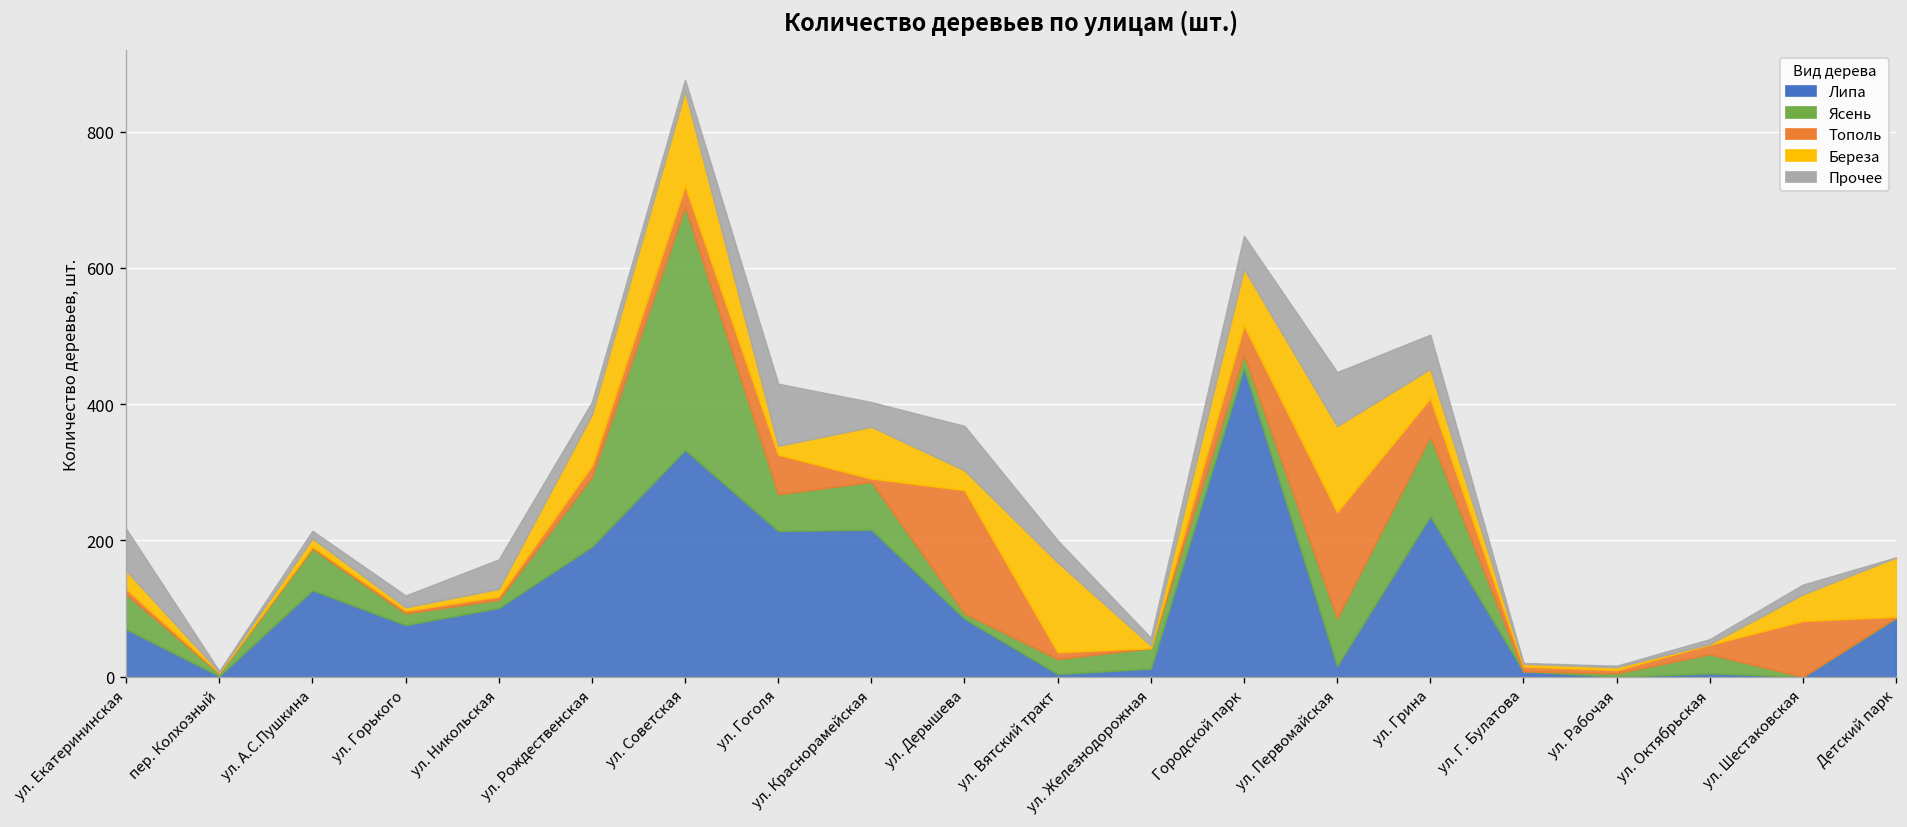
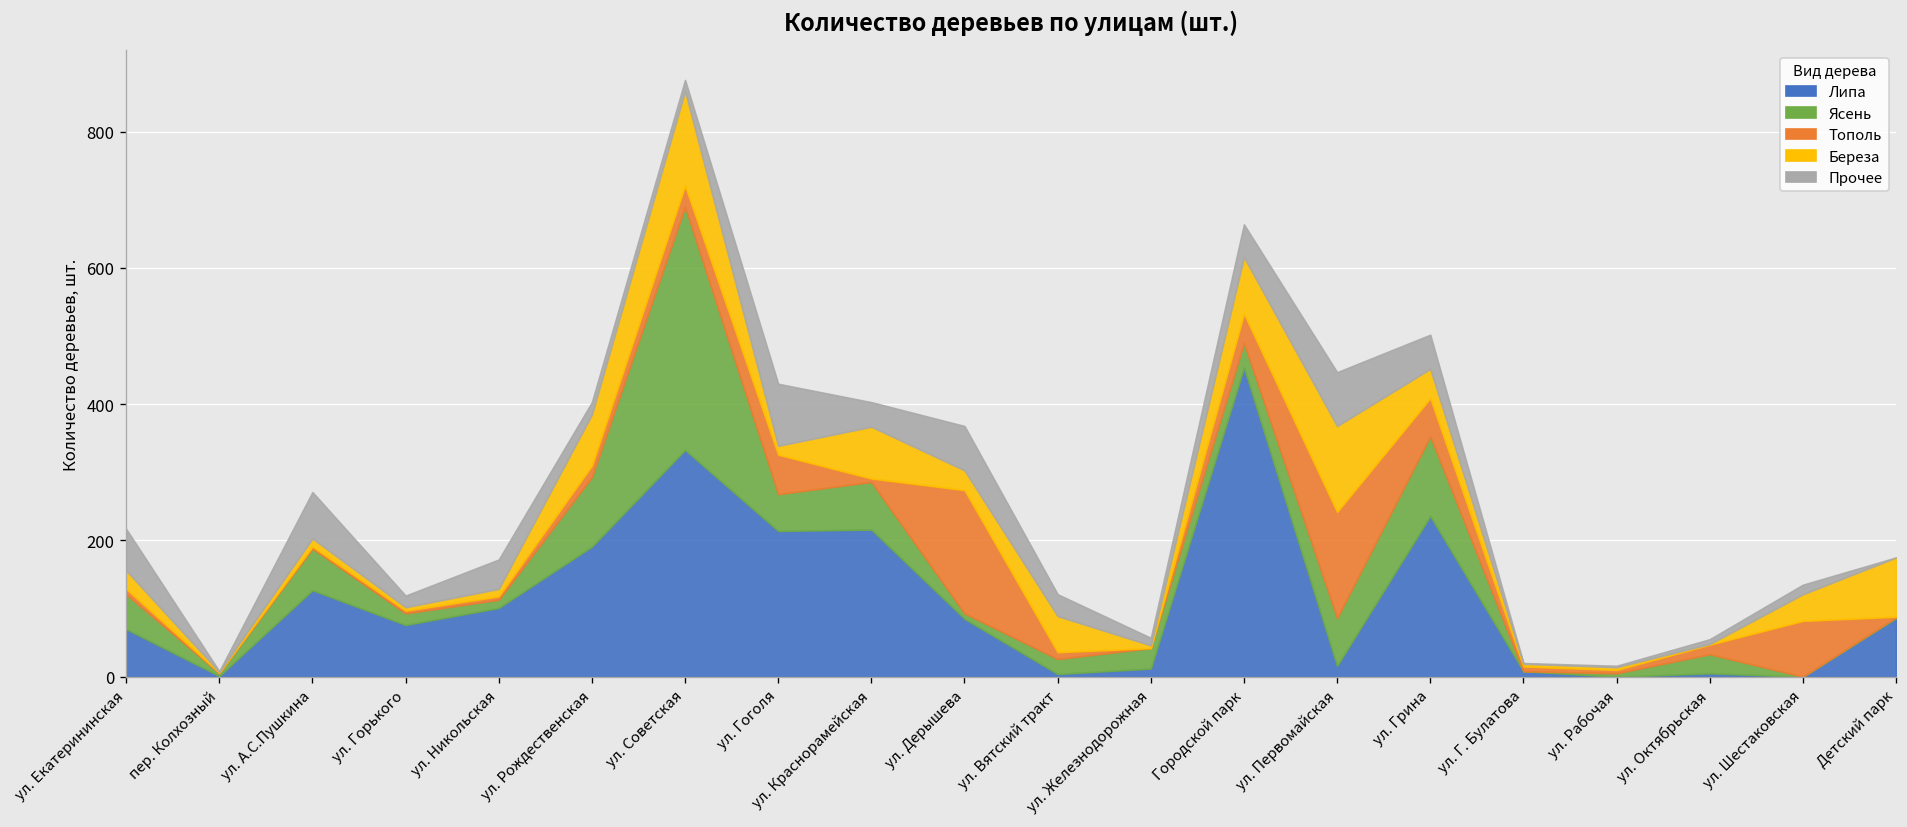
  {
    "Липа": {
      "ул. Екатерининская": 70,
      "ул. А.С.Пушкина": 130,
      "ул. Горького": 80,
      "ул. Никольская": 100,
      "ул. Рождественская": 190,
      "ул. Советская": 330,
      "ул. Гоголя": 210,
      "ул. Краснорамейская": 220,
      "ул. Дерышева": 90,
      "ул. Железнодорожная": 10,
      "Городской парк": 450,
      "ул. Первомайская": 20,
      "ул. Грина": 240,
      "ул. Рабочая": 0,
      "ул. Октябрьская": 10
    },
    "Ясень": {
      "ул. Екатерининская": 50,
      "ул. Никольская": 10,
      "ул. Рождественская": 100,
      "ул. Советская": 360,
      "ул. Гоголя": 50,
      "ул. Краснорамейская": 70,
      "ул. Дерышева": 10,
      "ул. Вятский тракт": 20,
-     "Городской парк": 20,
+     "Городской парк": 40,
      "ул. Первомайская": 70,
      "ул. Грина": 120,
      "ул. Рабочая": 10,
      "ул. Октябрьская": 30
    },
    "Тополь": {
      "ул. Екатерининская": 10,
      "ул. Никольская": 10,
      "ул. Рождественская": 20,
      "ул. Советская": 30,
      "ул. Гоголя": 60,
      "ул. Краснорамейская": 10,
      "ул. Дерышева": 180,
      "ул. Вятский тракт": 10,
      "Городской парк": 40,
      "ул. Первомайская": 160,
      "ул. Грина": 60,
      "ул. Шестаковская": 80
    },
    "Береза": {
      "ул. Екатерининская": 30,
      "ул. А.С.Пушкина": 10,
      "ул. Горького": 10,
      "ул. Никольская": 10,
      "ул. Рождественская": 80,
      "ул. Советская": 140,
      "ул. Гоголя": 10,
      "ул. Краснорамейская": 80,
      "ул. Дерышева": 30,
-     "ул. Вятский тракт": 130,
+     "ул. Вятский тракт": 50,
      "Городской парк": 80,
      "ул. Первомайская": 130,
      "ул. Грина": 40,
      "ул. Шестаковская": 40
    },
    "Прочее": {
      "ул. Екатерининская": 60,
-     "ул. А.С.Пушкина": 10,
+     "ул. А.С.Пушкина": 70,
      "ул. Горького": 20,
      "ул. Никольская": 40,
      "ул. Рождественская": 20,
      "ул. Советская": 20,
      "ул. Гоголя": 90,
      "ул. Краснорамейская": 40,
      "ул. Дерышева": 70,
      "ул. Вятский тракт": 30,
      "ул. Железнодорожная": 10,
      "Городской парк": 50,
      "ул. Первомайская": 80,
      "ул. Грина": 50,
      "ул. Октябрьская": 10,
      "ул. Шестаковская": 10
    }
  }
